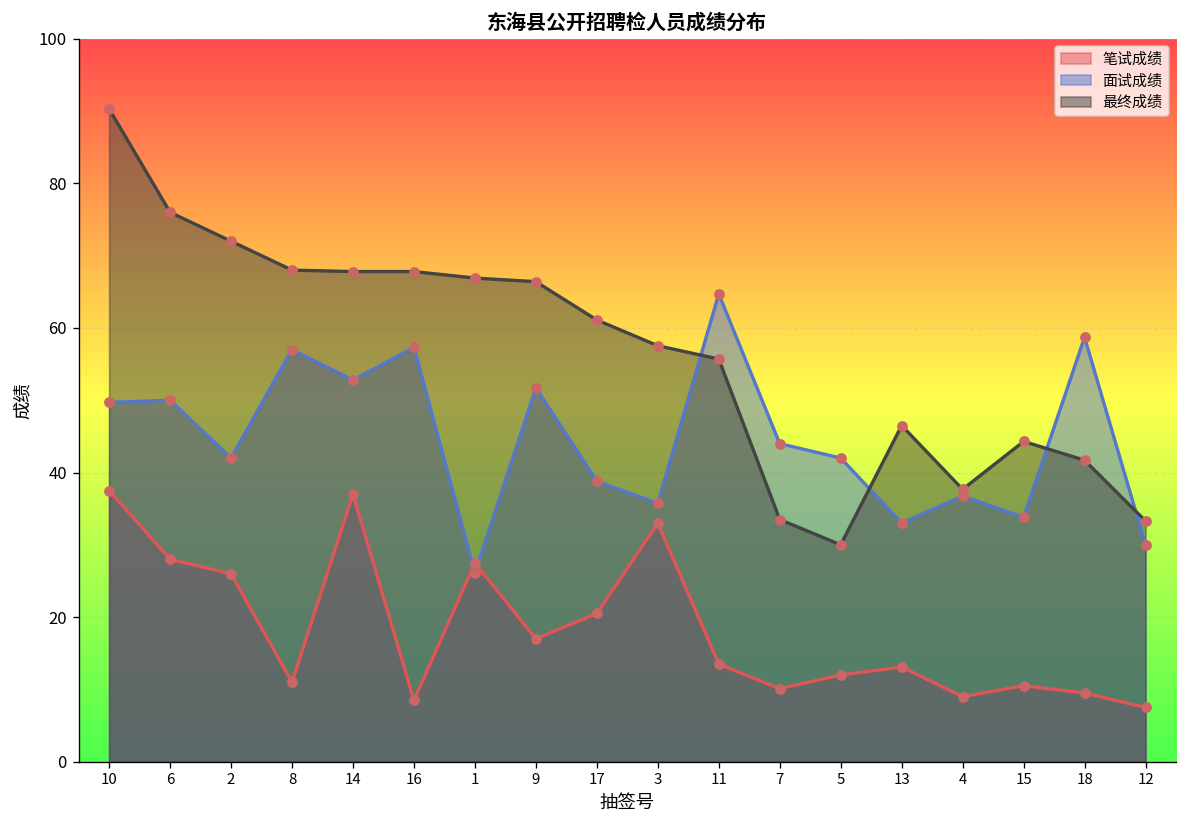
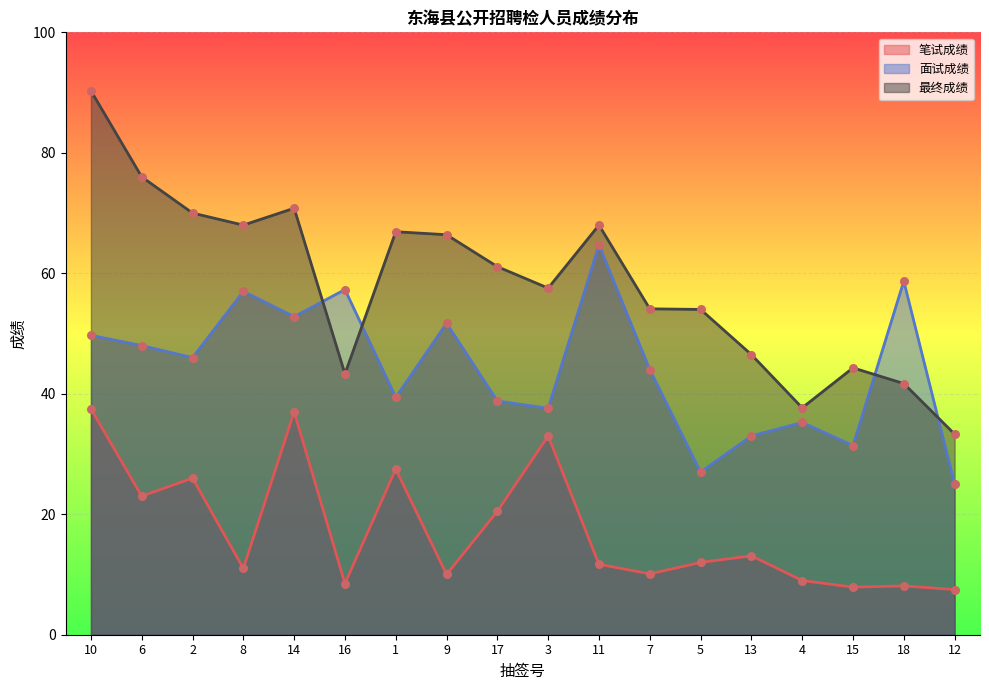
  {
    "笔试成绩": {
      "10": 38,
-     "6": 28,
+     "6": 23,
      "2": 26,
      "8": 11,
      "14": 37,
      "16": 9,
      "1": 28,
-     "9": 17,
+     "9": 10,
      "17": 21,
      "3": 33,
-     "11": 14,
+     "11": 12,
      "7": 10,
      "5": 12,
      "13": 13,
      "4": 9,
-     "15": 11,
-     "18": 10,
+     "15": 8,
+     "18": 8,
      "12": 8
    },
    "面试成绩": {
      "10": 50,
-     "6": 50,
-     "2": 42,
+     "6": 48,
+     "2": 46,
      "8": 57,
      "14": 53,
      "16": 57,
-     "1": 26,
+     "1": 39,
      "9": 52,
      "17": 39,
-     "3": 36,
+     "3": 38,
      "11": 65,
      "7": 44,
-     "5": 42,
+     "5": 27,
      "13": 33,
-     "4": 37,
-     "15": 34,
+     "4": 35,
+     "15": 31,
      "18": 59,
-     "12": 30
+     "12": 25
    },
    "最终成绩": {
      "10": 90,
      "6": 76,
-     "2": 72,
+     "2": 70,
      "8": 68,
-     "14": 68,
-     "16": 68,
+     "14": 71,
+     "16": 43,
      "1": 67,
      "9": 66,
      "17": 61,
      "3": 58,
-     "11": 56,
-     "7": 34,
-     "5": 30,
+     "11": 68,
+     "7": 54,
+     "5": 54,
      "13": 47,
      "4": 38,
      "15": 44,
      "18": 42,
      "12": 33
    }
  }
